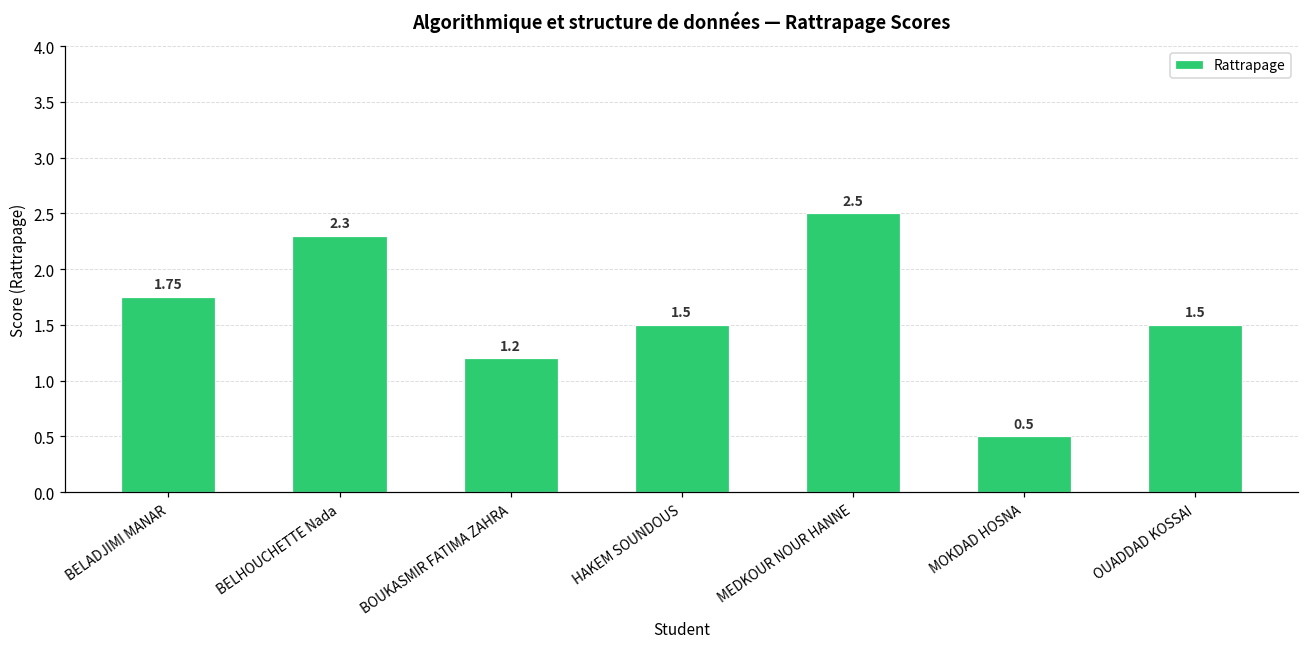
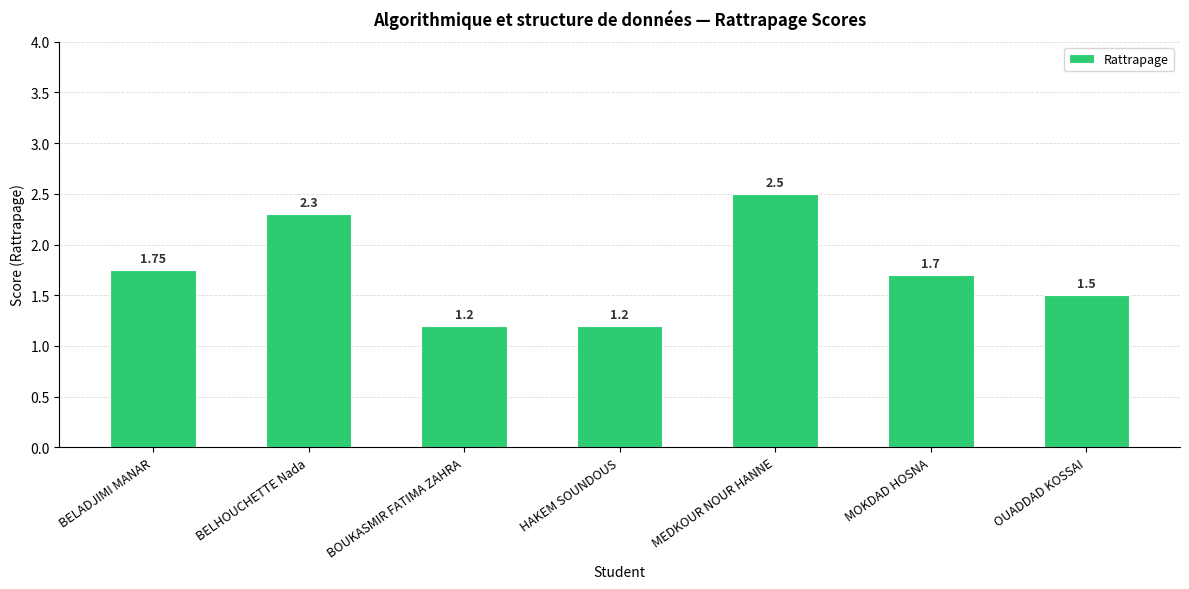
  {
    "BELADJIMI MANAR": 1.75,
    "BELHOUCHETTE Nada": 2.3,
    "BOUKASMIR FATIMA ZAHRA": 1.2,
-   "HAKEM SOUNDOUS": 1.5,
+   "HAKEM SOUNDOUS": 1.2,
    "MEDKOUR NOUR HANNE": 2.5,
-   "MOKDAD HOSNA": 0.5,
+   "MOKDAD HOSNA": 1.7,
    "OUADDAD KOSSAI": 1.5
  }
